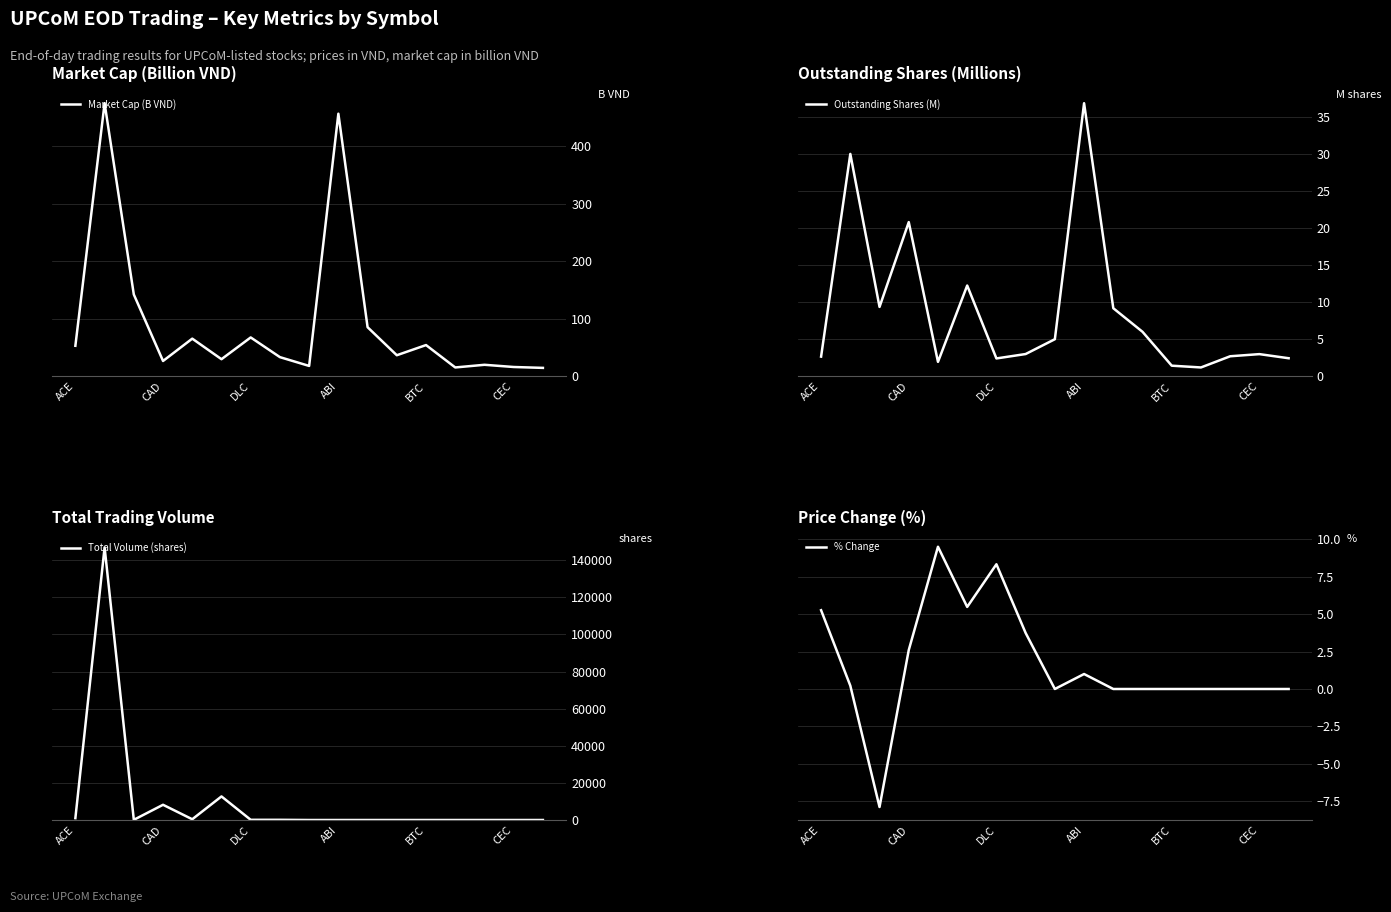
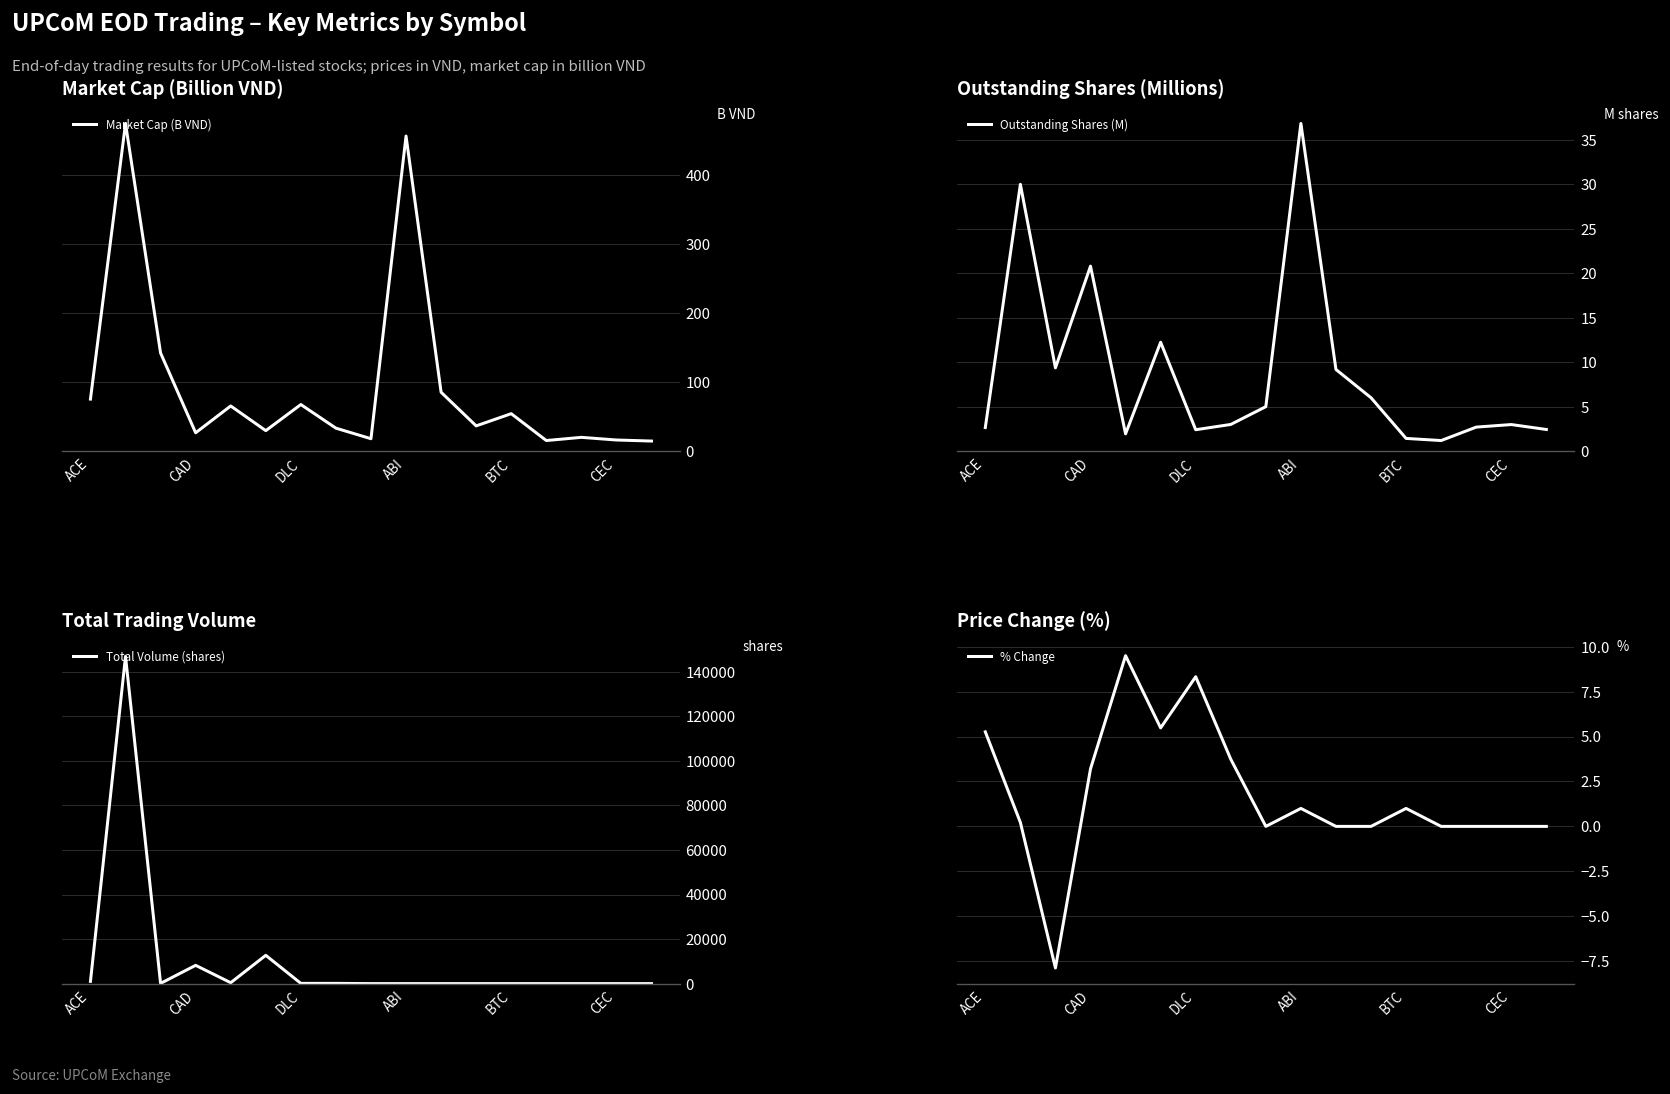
  {
    "Market Cap (Billion VND)": {
-     "ACE": 50,
+     "ACE": 80,
      "CAD": 30,
      "DLC": 70,
      "ABI": 460,
      "BTC": 50,
      "CEC": 20
    },
    "Outstanding Shares (Millions)": {
      "ACE": 3,
      "CAD": 21,
      "DLC": 2,
      "ABI": 37,
      "BTC": 1,
      "CEC": 3
    },
    "Total Trading Volume": {
      "ACE": 1000,
      "CAD": 8000,
      "DLC": 0,
      "ABI": 0,
      "BTC": 0,
      "CEC": 0
    },
    "Price Change (%)": {
      "ACE": 5.3,
-     "CAD": 2.6,
+     "CAD": 3.2,
      "DLC": 8.3,
      "ABI": 1.0,
-     "BTC": 0,
+     "BTC": 1,
      "CEC": 0.0
    }
  }
